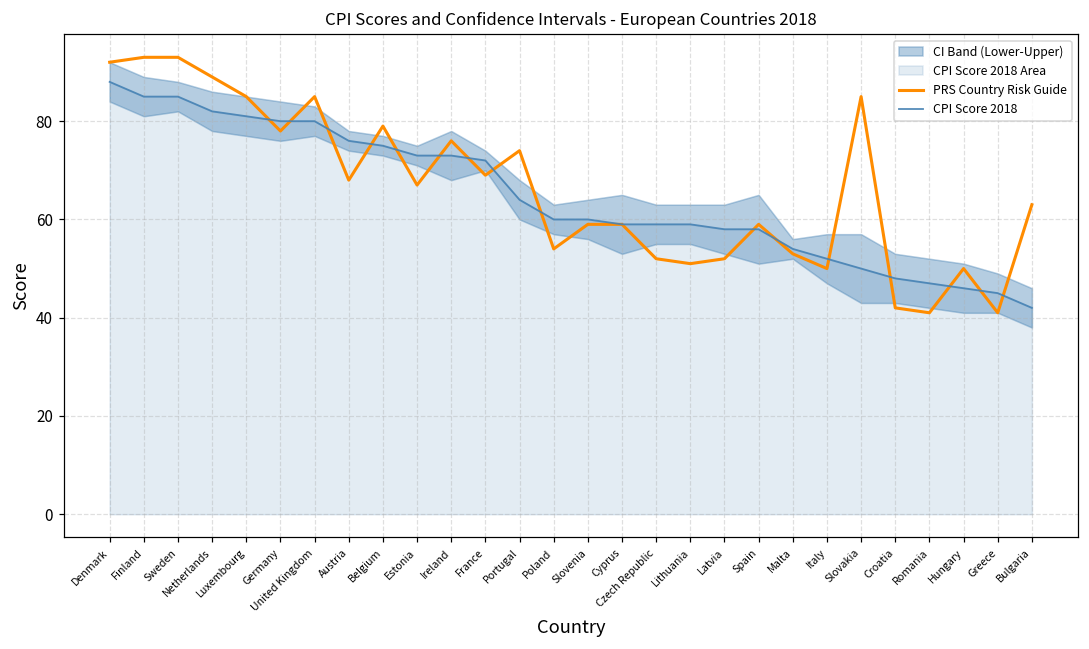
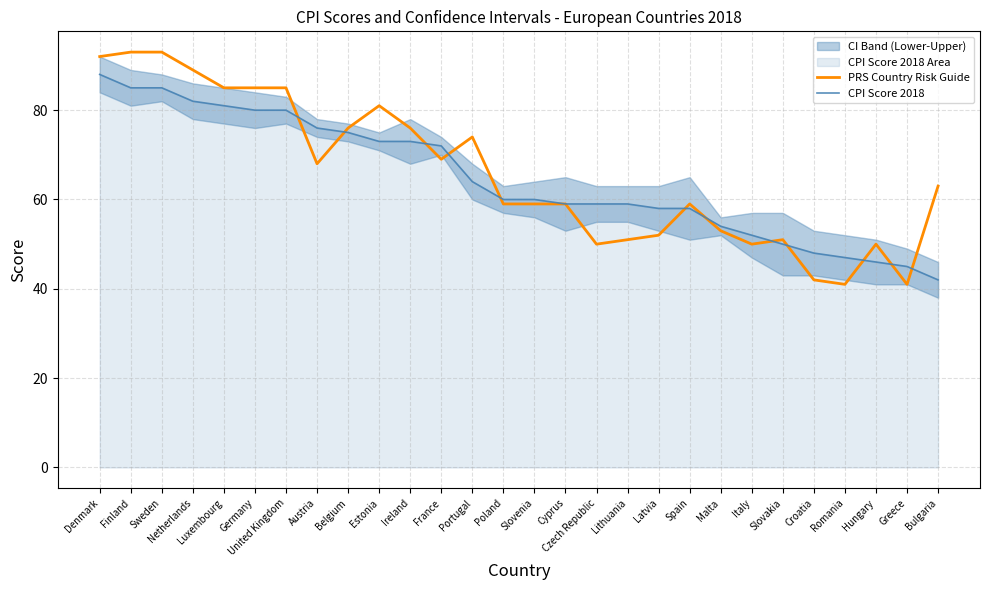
  {
    "PRS Country Risk Guide": {
      "Finland": 93,
      "Sweden": 93,
      "Netherlands": 89,
-     "Germany": 78,
+     "Germany": 85,
      "United Kingdom": 85,
      "Austria": 68,
-     "Belgium": 79,
-     "Estonia": 67,
+     "Belgium": 76,
+     "Estonia": 81,
      "Ireland": 76,
      "France": 69,
      "Portugal": 74,
-     "Poland": 54,
+     "Poland": 59,
      "Slovenia": 59,
-     "Czech Republic": 52,
+     "Czech Republic": 50,
      "Lithuania": 51,
      "Latvia": 52,
      "Spain": 59,
      "Malta": 53,
      "Italy": 50,
-     "Slovakia": 85,
+     "Slovakia": 51,
      "Croatia": 42,
      "Romania": 41,
      "Hungary": 50,
      "Greece": 41,
      "Bulgaria": 63
    }
  }
